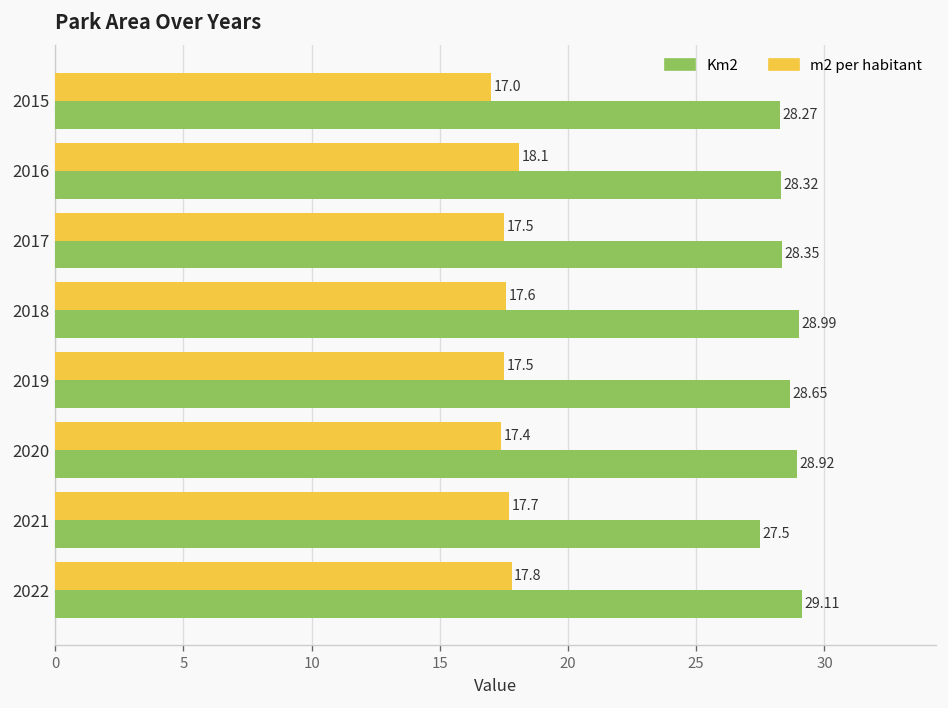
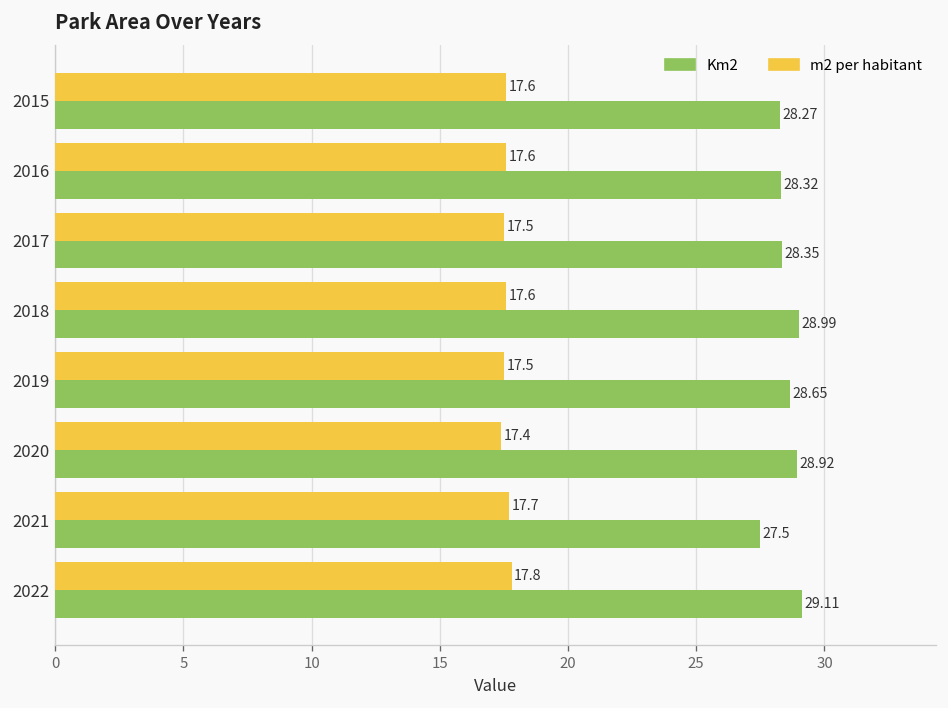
  {
    "Km2": {
      "2015": 28.27,
      "2016": 28.32,
      "2017": 28.35,
      "2018": 28.99,
      "2019": 28.65,
      "2020": 28.92,
      "2021": 27.5,
      "2022": 29.11
    },
    "m2 per habitant": {
-     "2015": 17.0,
-     "2016": 18.1,
+     "2015": 17.6,
+     "2016": 17.6,
      "2017": 17.5,
      "2018": 17.6,
      "2019": 17.5,
      "2020": 17.4,
      "2021": 17.7,
      "2022": 17.8
    }
  }
